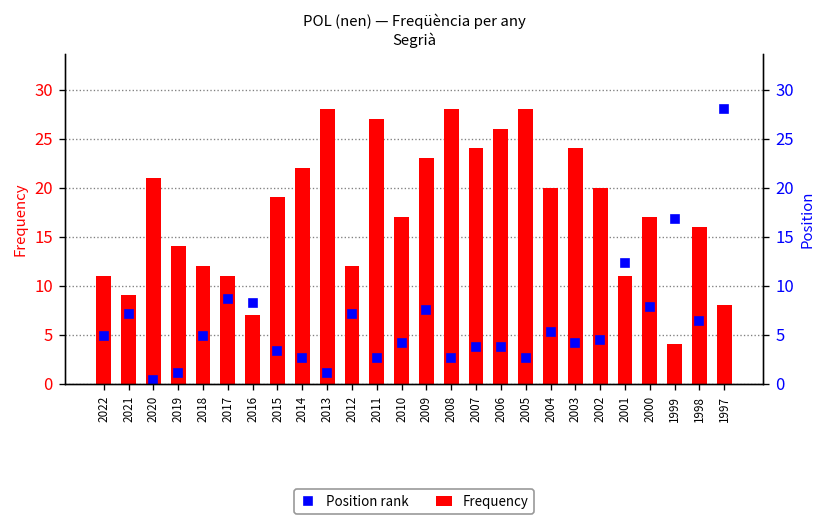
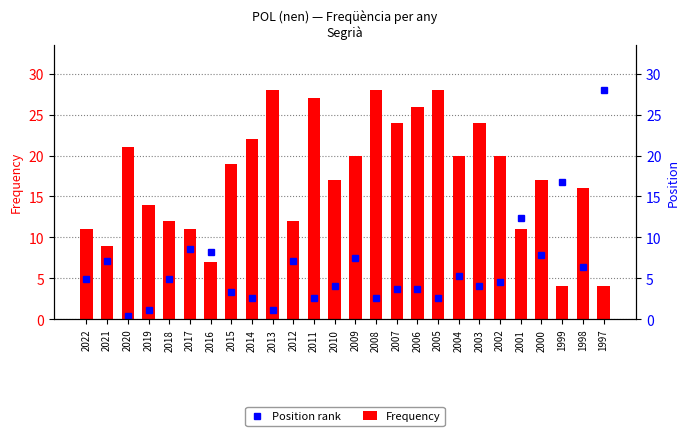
  {
    "Position rank": {
      "2022": 5,
      "2021": 7,
      "2020": 0,
      "2019": 1,
      "2018": 5,
      "2017": 9,
      "2016": 8,
      "2015": 3,
      "2014": 3,
      "2013": 1,
      "2012": 7,
      "2011": 3,
      "2010": 4,
      "2009": 7,
      "2008": 3,
      "2007": 4,
      "2006": 4,
      "2005": 3,
      "2004": 5,
      "2003": 4,
      "2002": 4,
      "2001": 12,
      "2000": 8,
      "1999": 17,
      "1998": 6,
      "1997": 28
    },
    "Frequency": {
      "2022": 11,
      "2021": 9,
      "2020": 21,
      "2019": 14,
      "2018": 12,
      "2017": 11,
      "2016": 7,
      "2015": 19,
      "2014": 22,
      "2013": 28,
      "2012": 12,
      "2011": 27,
      "2010": 17,
-     "2009": 23,
+     "2009": 20,
      "2008": 28,
      "2007": 24,
      "2006": 26,
      "2005": 28,
      "2004": 20,
      "2003": 24,
      "2002": 20,
      "2001": 11,
      "2000": 17,
      "1999": 4,
      "1998": 16,
-     "1997": 8
+     "1997": 4
    }
  }
